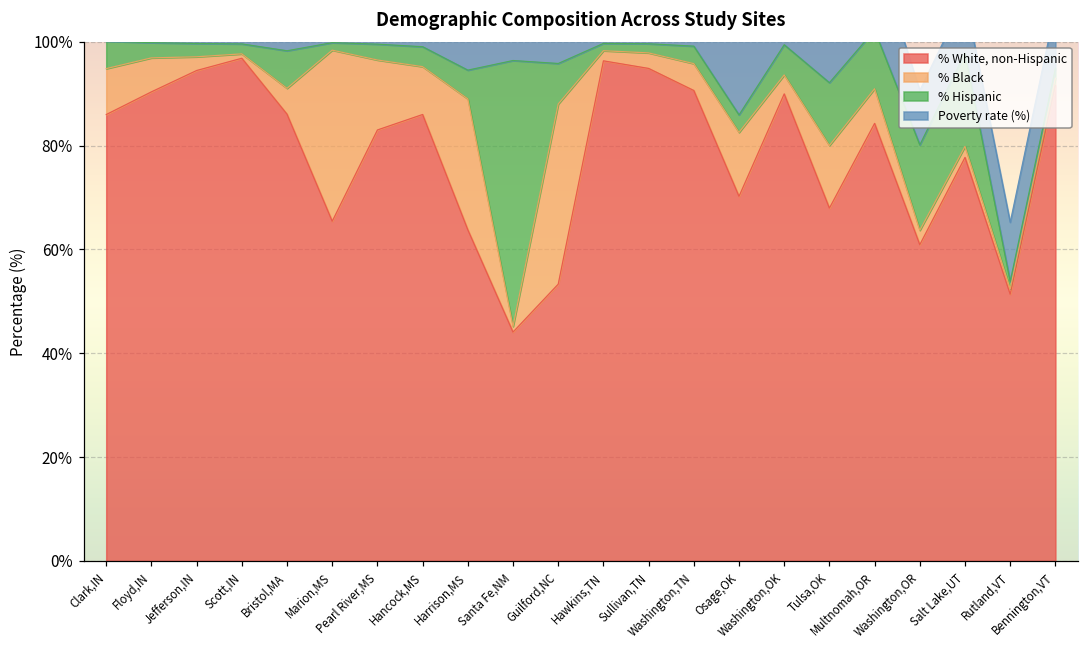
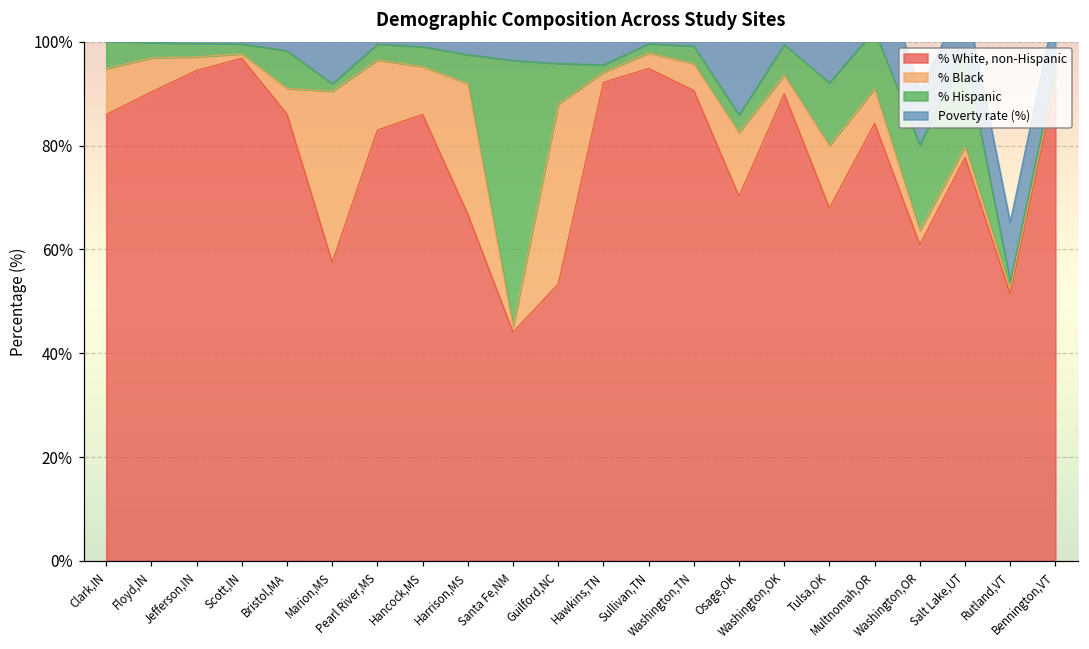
  {
    "% White, non-Hispanic": {
      "Clark,IN": "86%",
      "Floyd,IN": "90%",
      "Jefferson,IN": "94%",
      "Scott,IN": "97%",
      "Bristol,MA": "86%",
-     "Marion,MS": "65%",
+     "Marion,MS": "58%",
      "Pearl River,MS": "83%",
      "Hancock,MS": "86%",
-     "Harrison,MS": "64%",
+     "Harrison,MS": "67%",
      "Santa Fe,NM": "44%",
      "Guilford,NC": "53%",
-     "Hawkins,TN": "96%",
+     "Hawkins,TN": "92%",
      "Sullivan,TN": "95%",
      "Washington,TN": "91%",
      "Osage,OK": "70%",
      "Washington,OK": "90%",
      "Tulsa,OK": "68%",
      "Multnomah,OR": "84%",
      "Washington,OR": "61%",
      "Salt Lake,UT": "78%",
      "Rutland,VT": "51%"
    },
    "% Black": {
      "Clark,IN": "9%",
      "Floyd,IN": "7%",
      "Jefferson,IN": "3%",
      "Scott,IN": "1%",
      "Bristol,MA": "5%",
      "Marion,MS": "33%",
      "Pearl River,MS": "13%",
      "Hancock,MS": "9%",
      "Harrison,MS": "25%",
      "Santa Fe,NM": "1%",
      "Guilford,NC": "35%",
      "Hawkins,TN": "2%",
      "Sullivan,TN": "3%",
      "Washington,TN": "5%",
      "Osage,OK": "12%",
      "Washington,OK": "4%",
      "Tulsa,OK": "12%",
      "Multnomah,OR": "7%",
      "Washington,OR": "3%",
      "Salt Lake,UT": "2%",
      "Rutland,VT": "1%"
    },
    "% Hispanic": {
      "Clark,IN": "5%",
      "Floyd,IN": "3%",
      "Jefferson,IN": "3%",
      "Scott,IN": "2%",
      "Bristol,MA": "7%",
      "Marion,MS": "1%",
      "Pearl River,MS": "3%",
      "Hancock,MS": "4%",
      "Harrison,MS": "6%",
      "Santa Fe,NM": "51%",
      "Guilford,NC": "8%",
      "Hawkins,TN": "1%",
      "Sullivan,TN": "2%",
      "Washington,TN": "3%",
      "Osage,OK": "3%",
      "Washington,OK": "6%",
      "Tulsa,OK": "12%",
      "Washington,OR": "16%",
      "Rutland,VT": "1%"
    },
    "Poverty rate (%)": {
      "Rutland,VT": "11%"
    }
  }
